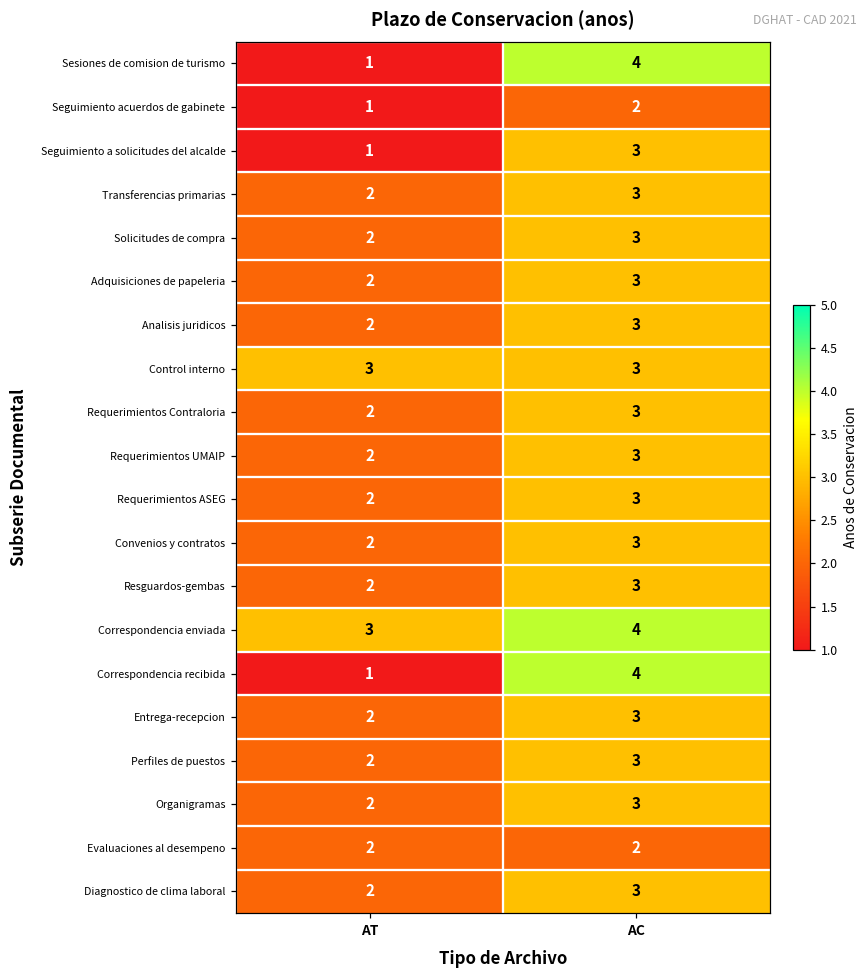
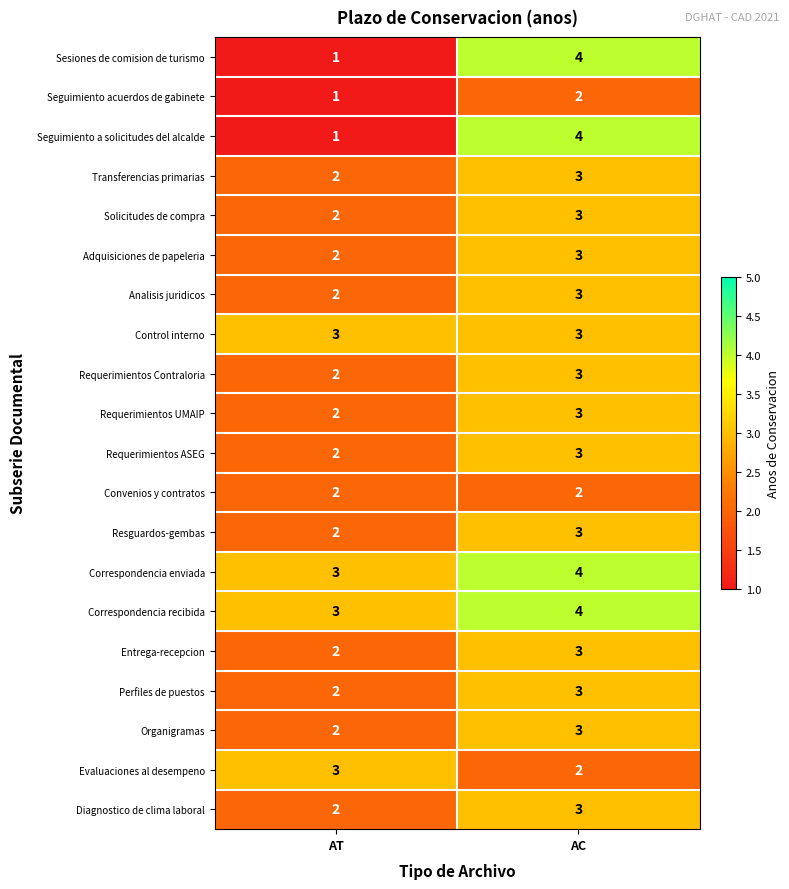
  {
    "Sesiones de comision de turismo": {
      "AT": 1,
      "AC": 4
    },
    "Seguimiento acuerdos de gabinete": {
      "AT": 1,
      "AC": 2
    },
    "Seguimiento a solicitudes del alcalde": {
      "AT": 1,
-     "AC": 3
+     "AC": 4
    },
    "Transferencias primarias": {
      "AT": 2,
      "AC": 3
    },
    "Solicitudes de compra": {
      "AT": 2,
      "AC": 3
    },
    "Adquisiciones de papeleria": {
      "AT": 2,
      "AC": 3
    },
    "Analisis juridicos": {
      "AT": 2,
      "AC": 3
    },
    "Control interno": {
      "AT": 3,
      "AC": 3
    },
    "Requerimientos Contraloria": {
      "AT": 2,
      "AC": 3
    },
    "Requerimientos UMAIP": {
      "AT": 2,
      "AC": 3
    },
    "Requerimientos ASEG": {
      "AT": 2,
      "AC": 3
    },
    "Convenios y contratos": {
      "AT": 2,
-     "AC": 3
+     "AC": 2
    },
    "Resguardos-gembas": {
      "AT": 2,
      "AC": 3
    },
    "Correspondencia enviada": {
      "AT": 3,
      "AC": 4
    },
    "Correspondencia recibida": {
-     "AT": 1,
+     "AT": 3,
      "AC": 4
    },
    "Entrega-recepcion": {
      "AT": 2,
      "AC": 3
    },
    "Perfiles de puestos": {
      "AT": 2,
      "AC": 3
    },
    "Organigramas": {
      "AT": 2,
      "AC": 3
    },
    "Evaluaciones al desempeno": {
-     "AT": 2,
+     "AT": 3,
      "AC": 2
    },
    "Diagnostico de clima laboral": {
      "AT": 2,
      "AC": 3
    }
  }
